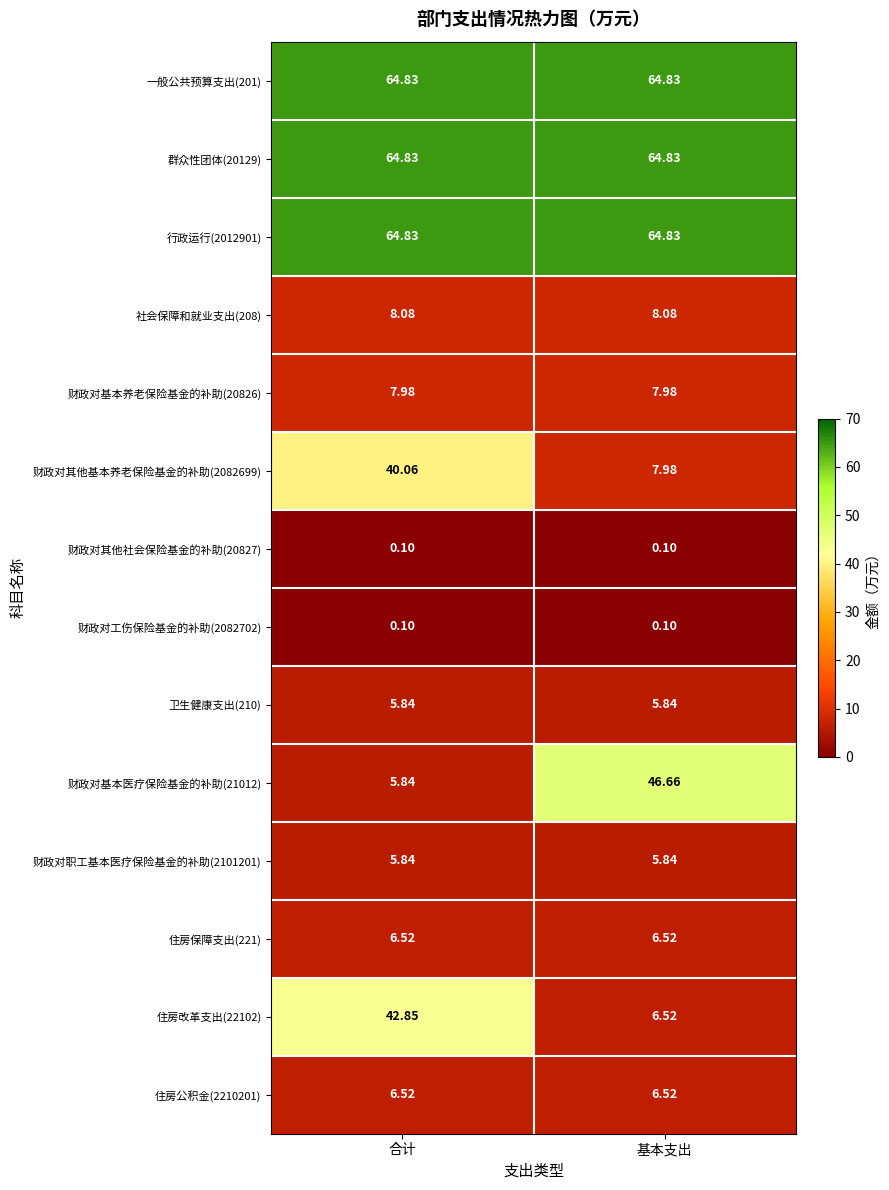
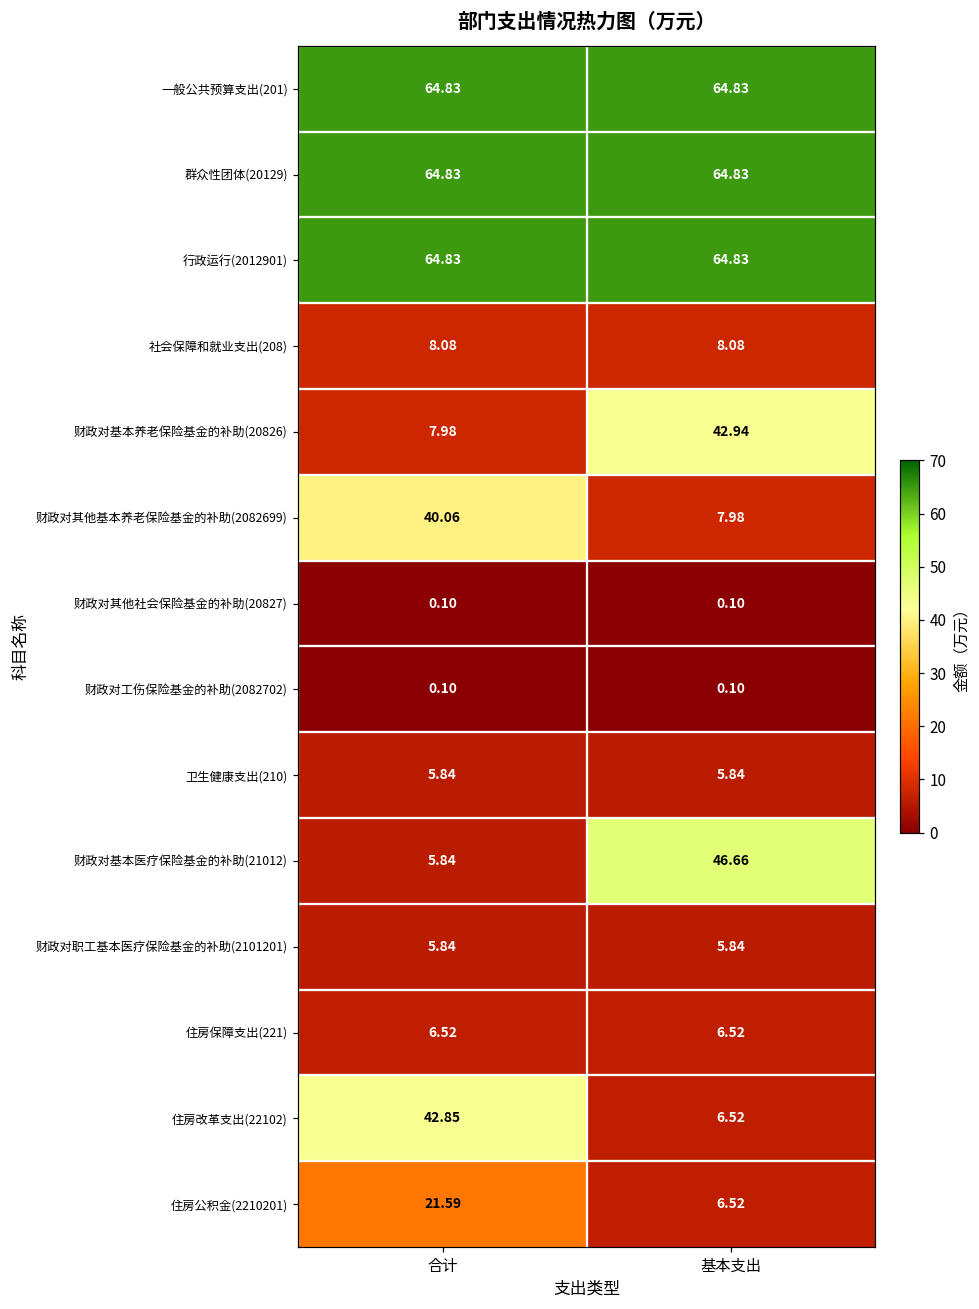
  {
    "一般公共预算支出(201)": {
      "合计": 64.83,
      "基本支出": 64.83
    },
    "群众性团体(20129)": {
      "合计": 64.83,
      "基本支出": 64.83
    },
    "行政运行(2012901)": {
      "合计": 64.83,
      "基本支出": 64.83
    },
    "社会保障和就业支出(208)": {
      "合计": 8.08,
      "基本支出": 8.08
    },
    "财政对基本养老保险基金的补助(20826)": {
      "合计": 7.98,
-     "基本支出": 7.98
+     "基本支出": 42.94
    },
    "财政对其他基本养老保险基金的补助(2082699)": {
      "合计": 40.06,
      "基本支出": 7.98
    },
    "财政对其他社会保险基金的补助(20827)": {
      "合计": 0.10,
      "基本支出": 0.10
    },
    "财政对工伤保险基金的补助(2082702)": {
      "合计": 0.10,
      "基本支出": 0.10
    },
    "卫生健康支出(210)": {
      "合计": 5.84,
      "基本支出": 5.84
    },
    "财政对基本医疗保险基金的补助(21012)": {
      "合计": 5.84,
      "基本支出": 46.66
    },
    "财政对职工基本医疗保险基金的补助(2101201)": {
      "合计": 5.84,
      "基本支出": 5.84
    },
    "住房保障支出(221)": {
      "合计": 6.52,
      "基本支出": 6.52
    },
    "住房改革支出(22102)": {
      "合计": 42.85,
      "基本支出": 6.52
    },
    "住房公积金(2210201)": {
-     "合计": 6.52,
+     "合计": 21.59,
      "基本支出": 6.52
    }
  }
